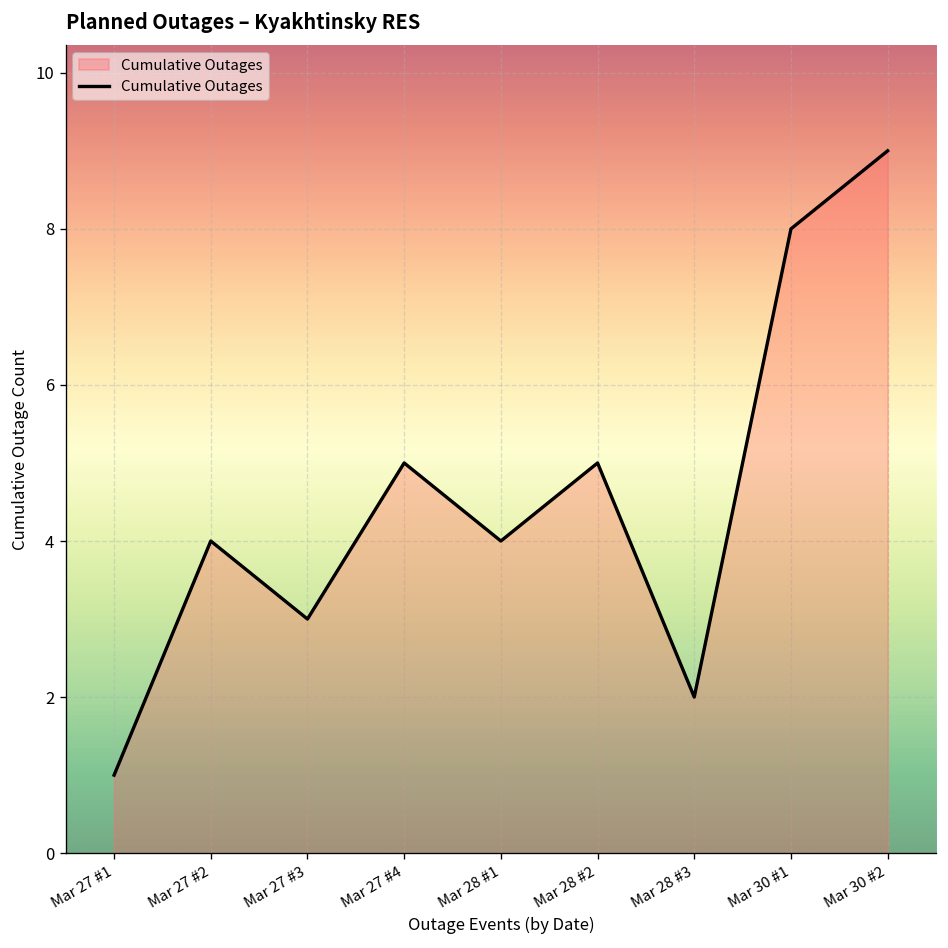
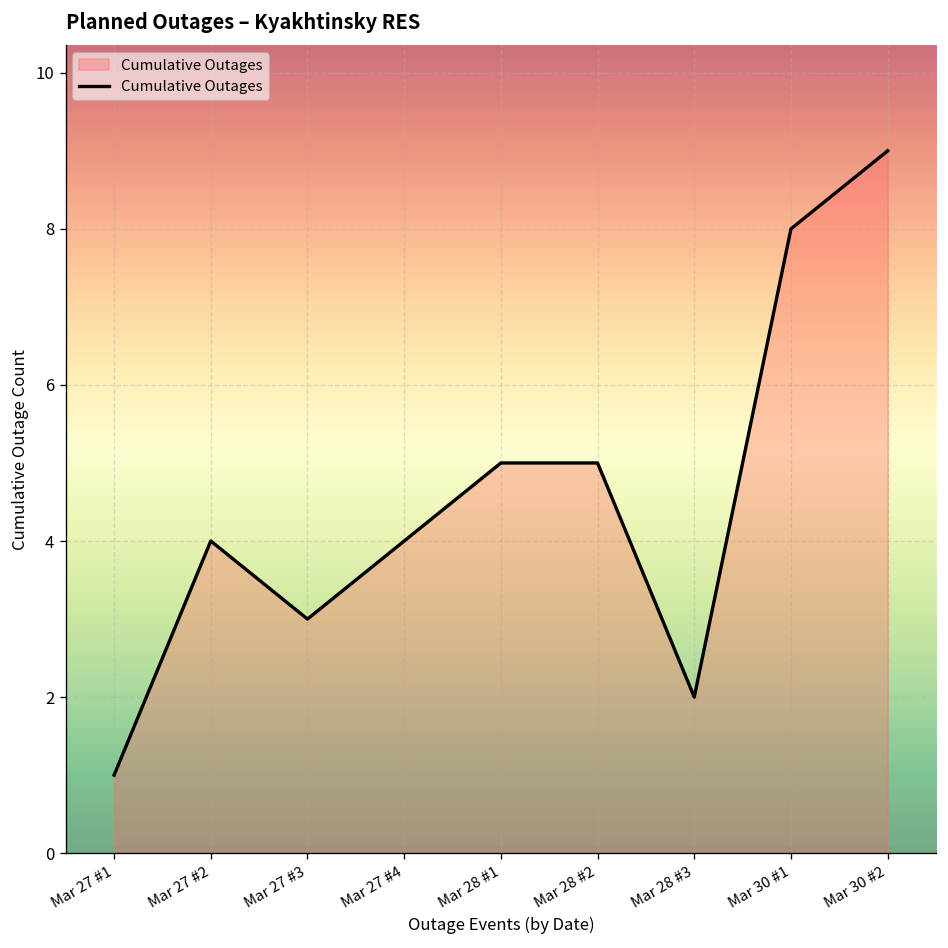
  {
    "Mar 27 #1": 1,
    "Mar 27 #2": 4,
    "Mar 27 #3": 3,
-   "Mar 27 #4": 5,
-   "Mar 28 #1": 4,
+   "Mar 27 #4": 4,
+   "Mar 28 #1": 5,
    "Mar 28 #2": 5,
    "Mar 28 #3": 2,
    "Mar 30 #1": 8,
    "Mar 30 #2": 9
  }
